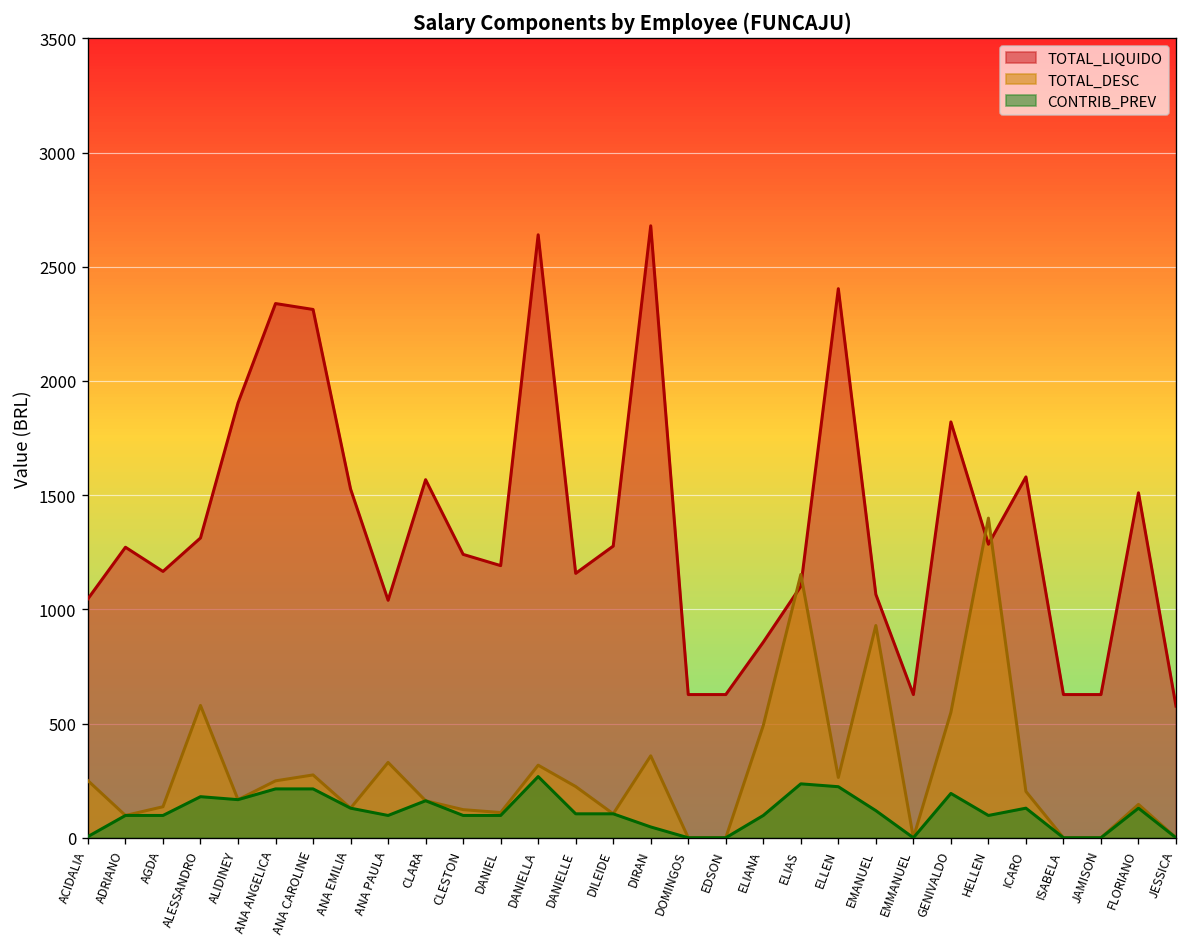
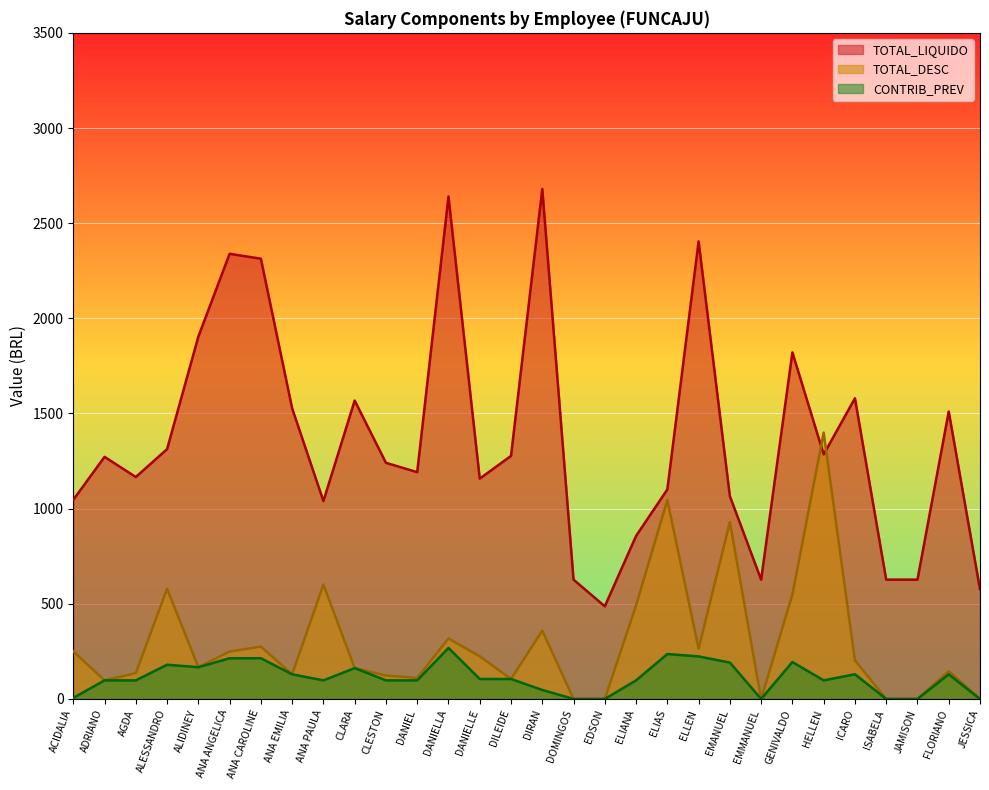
  {
    "TOTAL_LIQUIDO": {
      "ACIDALIA": 1050,
      "ADRIANO": 1270,
      "AGDA": 1170,
      "ALESSANDRO": 1310,
      "ALIDINEY": 1900,
      "ANA ANGELICA": 2340,
      "ANA CAROLINE": 2310,
      "ANA EMILIA": 1530,
      "ANA PAULA": 1040,
      "CLARA": 1570,
      "CLESTON": 1240,
      "DANIEL": 1190,
      "DANIELLA": 2640,
      "DANIELLE": 1160,
      "DILEIDE": 1280,
      "DIRAN": 2680,
      "DOMINGOS": 630,
-     "EDSON": 630,
+     "EDSON": 490,
      "ELIANA": 860,
      "ELIAS": 1100,
      "ELLEN": 2400,
      "EMANUEL": 1070,
      "EMMANUEL": 630,
      "GENIVALDO": 1820,
      "HELLEN": 1290,
      "ICARO": 1580,
      "ISABELA": 630,
      "JAMISON": 630,
      "FLORIANO": 1510,
      "JESSICA": 580
    },
    "TOTAL_DESC": {
      "ACIDALIA": 250,
      "AGDA": 140,
      "ALESSANDRO": 580,
      "ANA ANGELICA": 250,
      "ANA CAROLINE": 280,
-     "ANA PAULA": 330,
+     "ANA PAULA": 600,
      "CLESTON": 120,
      "DANIELLA": 320,
      "DANIELLE": 220,
      "DIRAN": 360,
      "ELIANA": 490,
-     "ELIAS": 1150,
+     "ELIAS": 1050,
      "ELLEN": 260,
      "EMANUEL": 930,
      "GENIVALDO": 550,
      "HELLEN": 1400,
      "ICARO": 200,
      "FLORIANO": 150
    },
    "CONTRIB_PREV": {
      "ACIDALIA": 10,
      "AGDA": 100,
      "ALESSANDRO": 180,
      "ANA ANGELICA": 210,
      "ANA CAROLINE": 210,
      "ANA PAULA": 100,
      "CLESTON": 100,
      "DANIELLA": 270,
      "DANIELLE": 100,
      "DIRAN": 50,
      "ELIANA": 100,
      "ELIAS": 240,
      "ELLEN": 220,
-     "EMANUEL": 120,
+     "EMANUEL": 190,
      "GENIVALDO": 190,
      "HELLEN": 100,
      "ICARO": 130,
      "FLORIANO": 130
    }
  }
